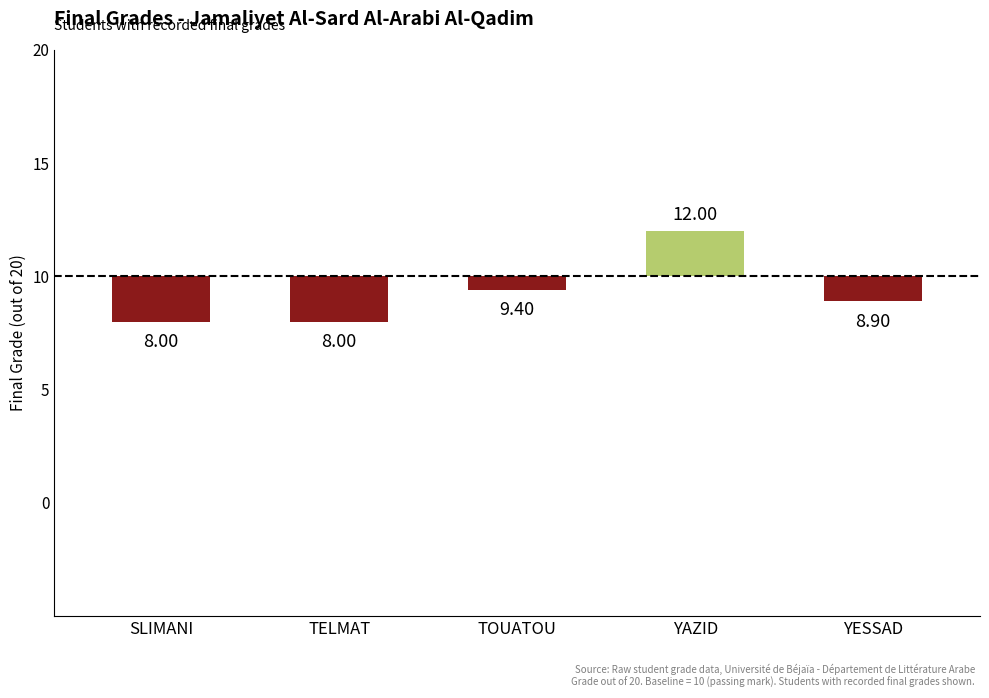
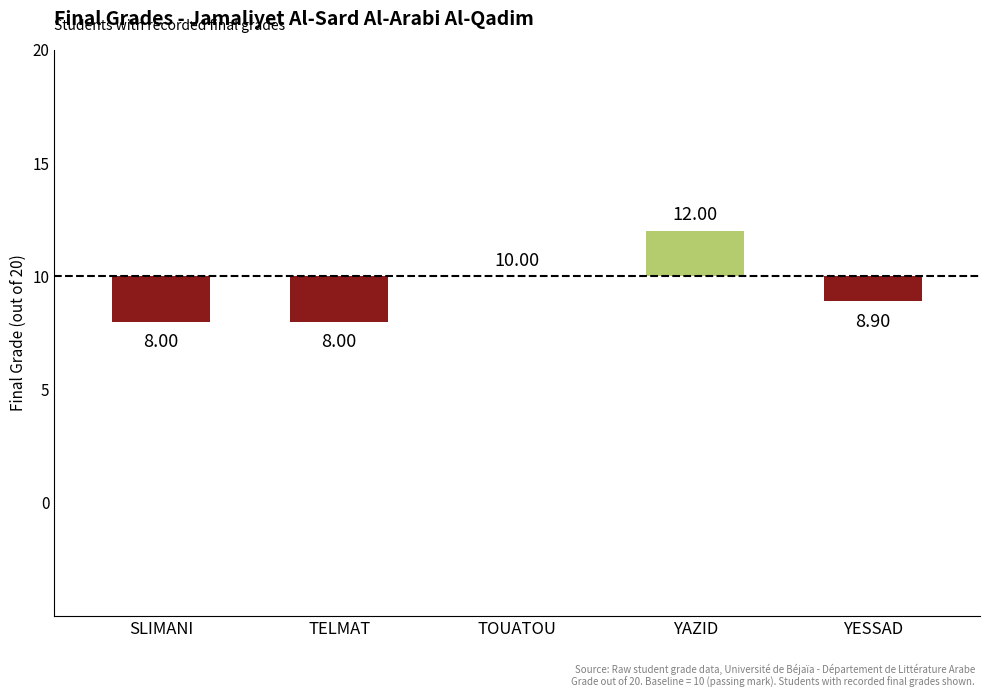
  {
-   "TOUATOU": 9.40
+   "TOUATOU": 10.00
  }
